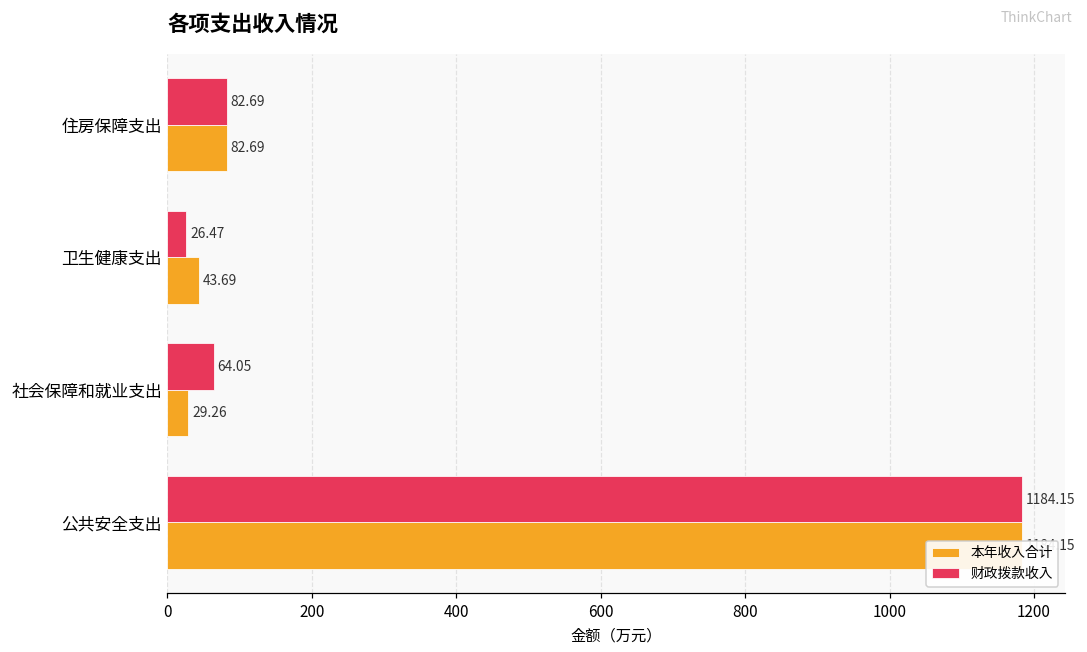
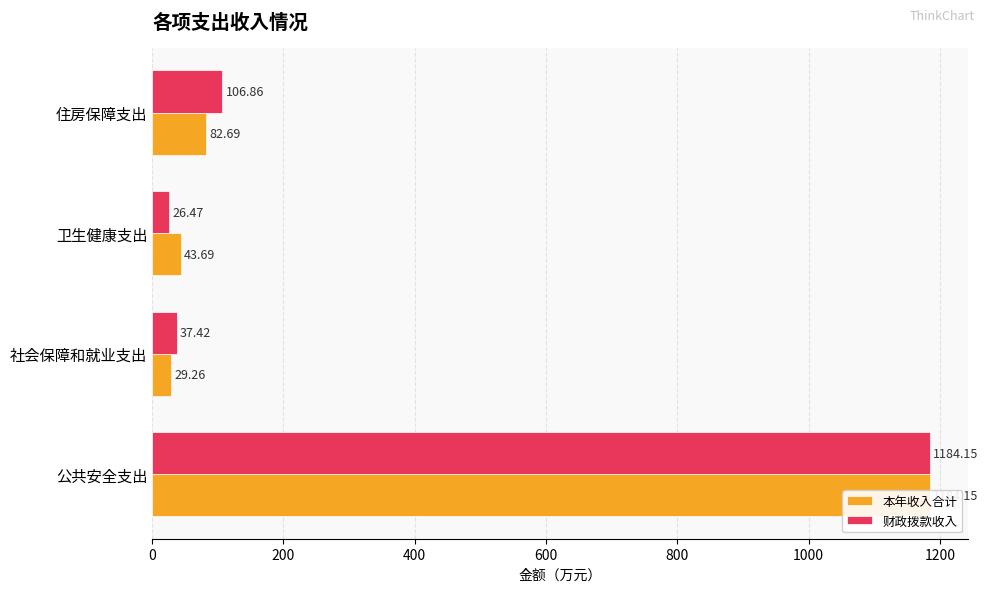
  {
    "本年收入合计": {
      "住房保障支出": 82.69,
      "卫生健康支出": 43.69,
      "社会保障和就业支出": 29.26
    },
    "财政拨款收入": {
-     "住房保障支出": 82.69,
+     "住房保障支出": 106.86,
      "卫生健康支出": 26.47,
-     "社会保障和就业支出": 64.05,
+     "社会保障和就业支出": 37.42,
      "公共安全支出": 1184.15
    }
  }
